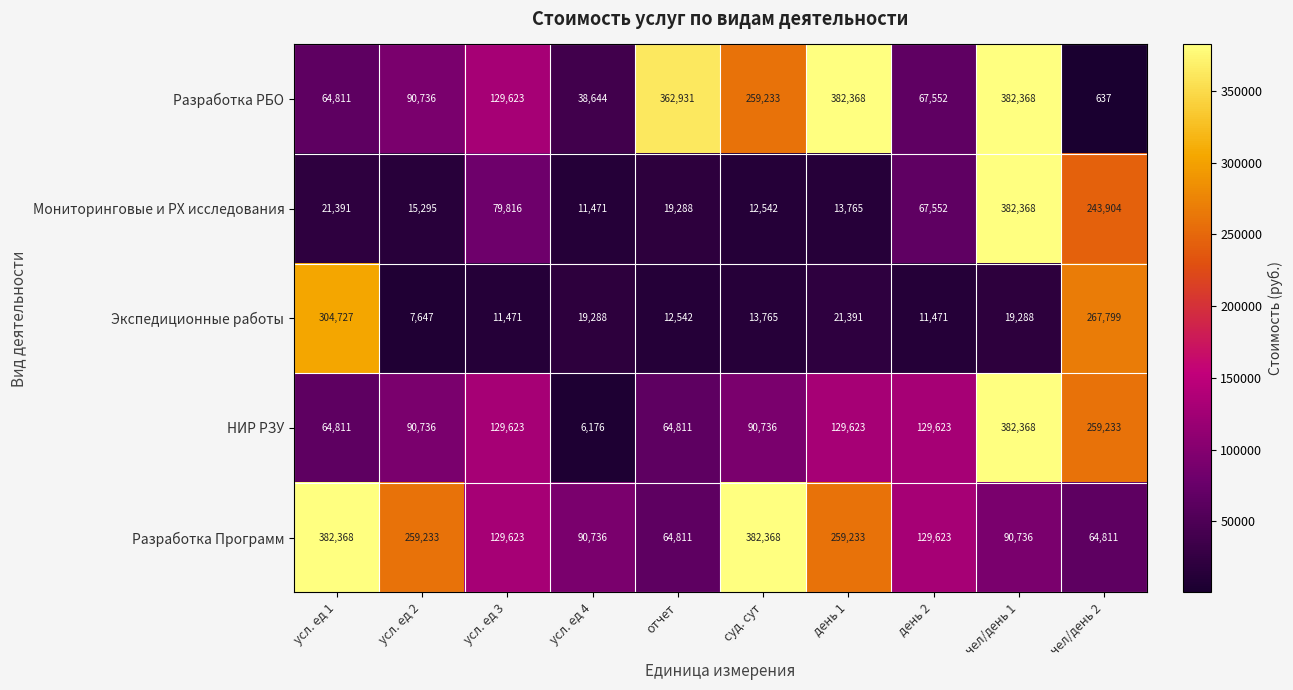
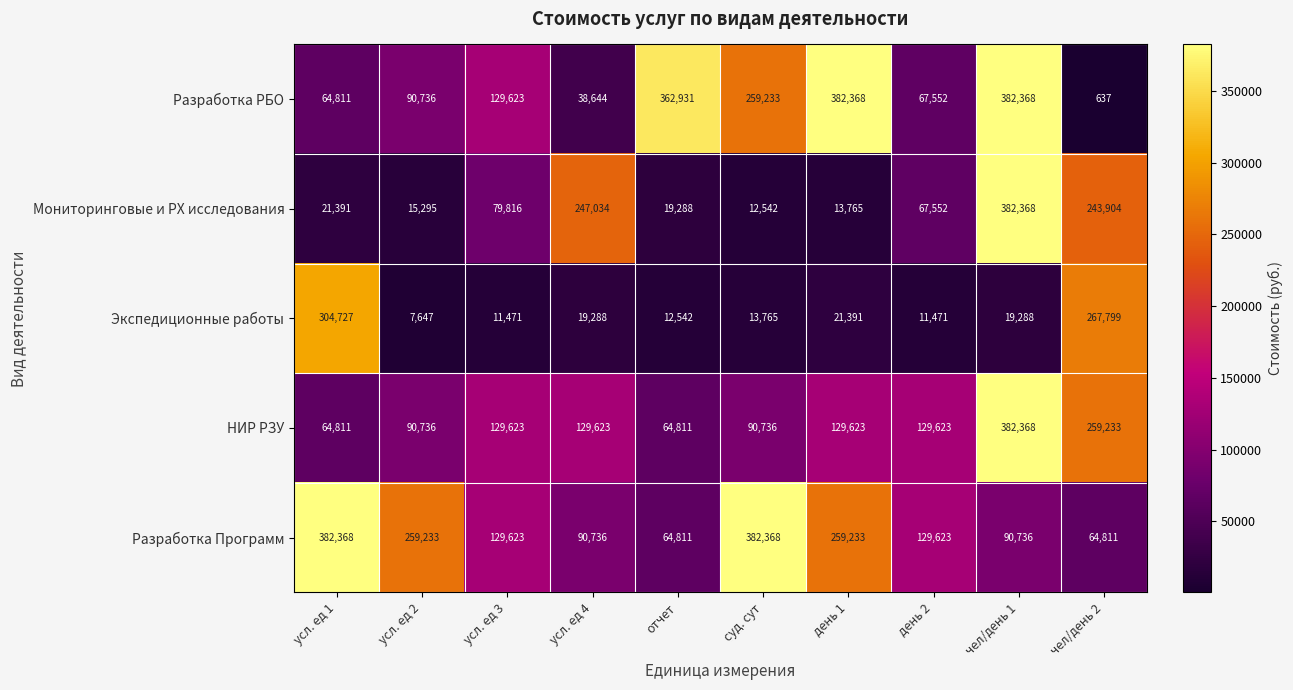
  {
    "Разработка РБО": {
      "усл. ед 1": "64,811",
      "усл. ед 2": "90,736",
      "усл. ед 3": "129,623",
      "усл. ед 4": "38,644",
      "отчет": "362,931",
      "суд. сут": "259,233",
      "день 1": "382,368",
      "день 2": "67,552",
      "чел/день 1": "382,368",
      "чел/день 2": "637"
    },
    "Мониторинговые и РХ исследования": {
      "усл. ед 1": "21,391",
      "усл. ед 2": "15,295",
      "усл. ед 3": "79,816",
-     "усл. ед 4": "11,471",
+     "усл. ед 4": "247,034",
      "отчет": "19,288",
      "суд. сут": "12,542",
      "день 1": "13,765",
      "день 2": "67,552",
      "чел/день 1": "382,368",
      "чел/день 2": "243,904"
    },
    "Экспедиционные работы": {
      "усл. ед 1": "304,727",
      "усл. ед 2": "7,647",
      "усл. ед 3": "11,471",
      "усл. ед 4": "19,288",
      "отчет": "12,542",
      "суд. сут": "13,765",
      "день 1": "21,391",
      "день 2": "11,471",
      "чел/день 1": "19,288",
      "чел/день 2": "267,799"
    },
    "НИР РЗУ": {
      "усл. ед 1": "64,811",
      "усл. ед 2": "90,736",
      "усл. ед 3": "129,623",
-     "усл. ед 4": "6,176",
+     "усл. ед 4": "129,623",
      "отчет": "64,811",
      "суд. сут": "90,736",
      "день 1": "129,623",
      "день 2": "129,623",
      "чел/день 1": "382,368",
      "чел/день 2": "259,233"
    },
    "Разработка Программ": {
      "усл. ед 1": "382,368",
      "усл. ед 2": "259,233",
      "усл. ед 3": "129,623",
      "усл. ед 4": "90,736",
      "отчет": "64,811",
      "суд. сут": "382,368",
      "день 1": "259,233",
      "день 2": "129,623",
      "чел/день 1": "90,736",
      "чел/день 2": "64,811"
    }
  }
